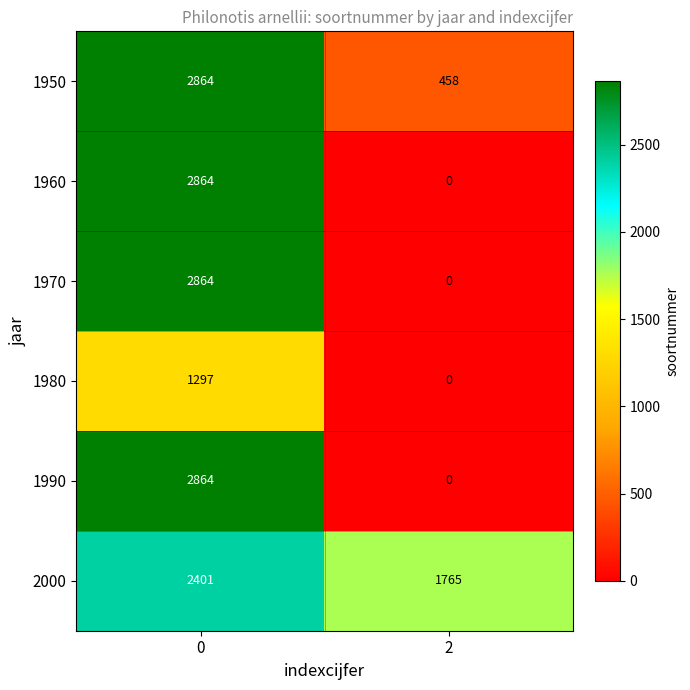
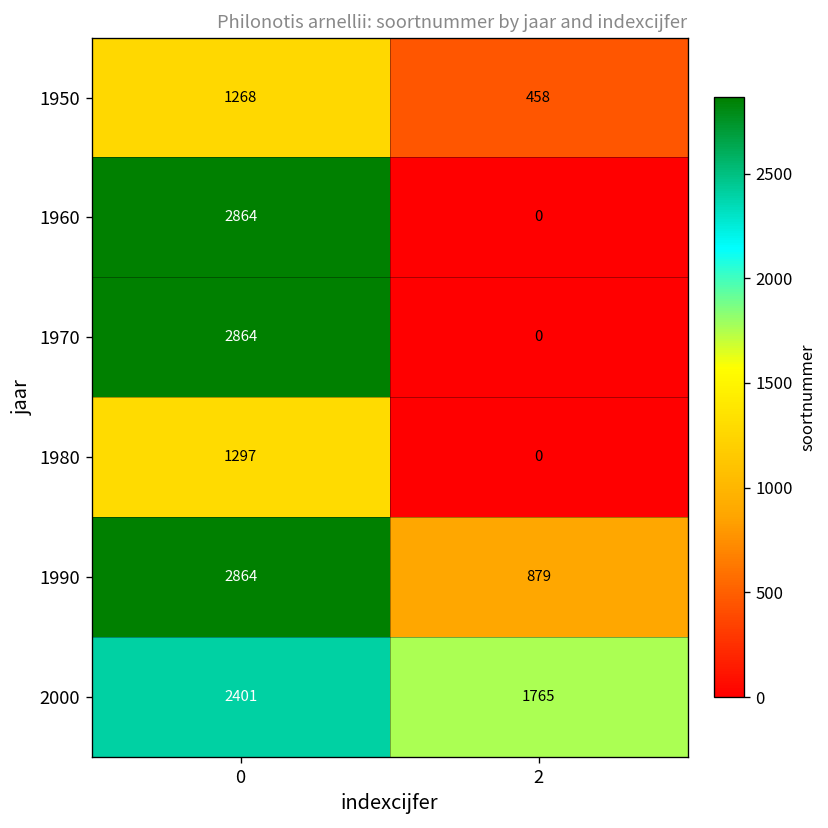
  {
    "1950": {
-     "0": 2864,
+     "0": 1268,
      "2": 458
    },
    "1960": {
      "0": 2864,
      "2": 0
    },
    "1970": {
      "0": 2864,
      "2": 0
    },
    "1980": {
      "0": 1297,
      "2": 0
    },
    "1990": {
      "0": 2864,
-     "2": 0
+     "2": 879
    },
    "2000": {
      "0": 2401,
      "2": 1765
    }
  }
